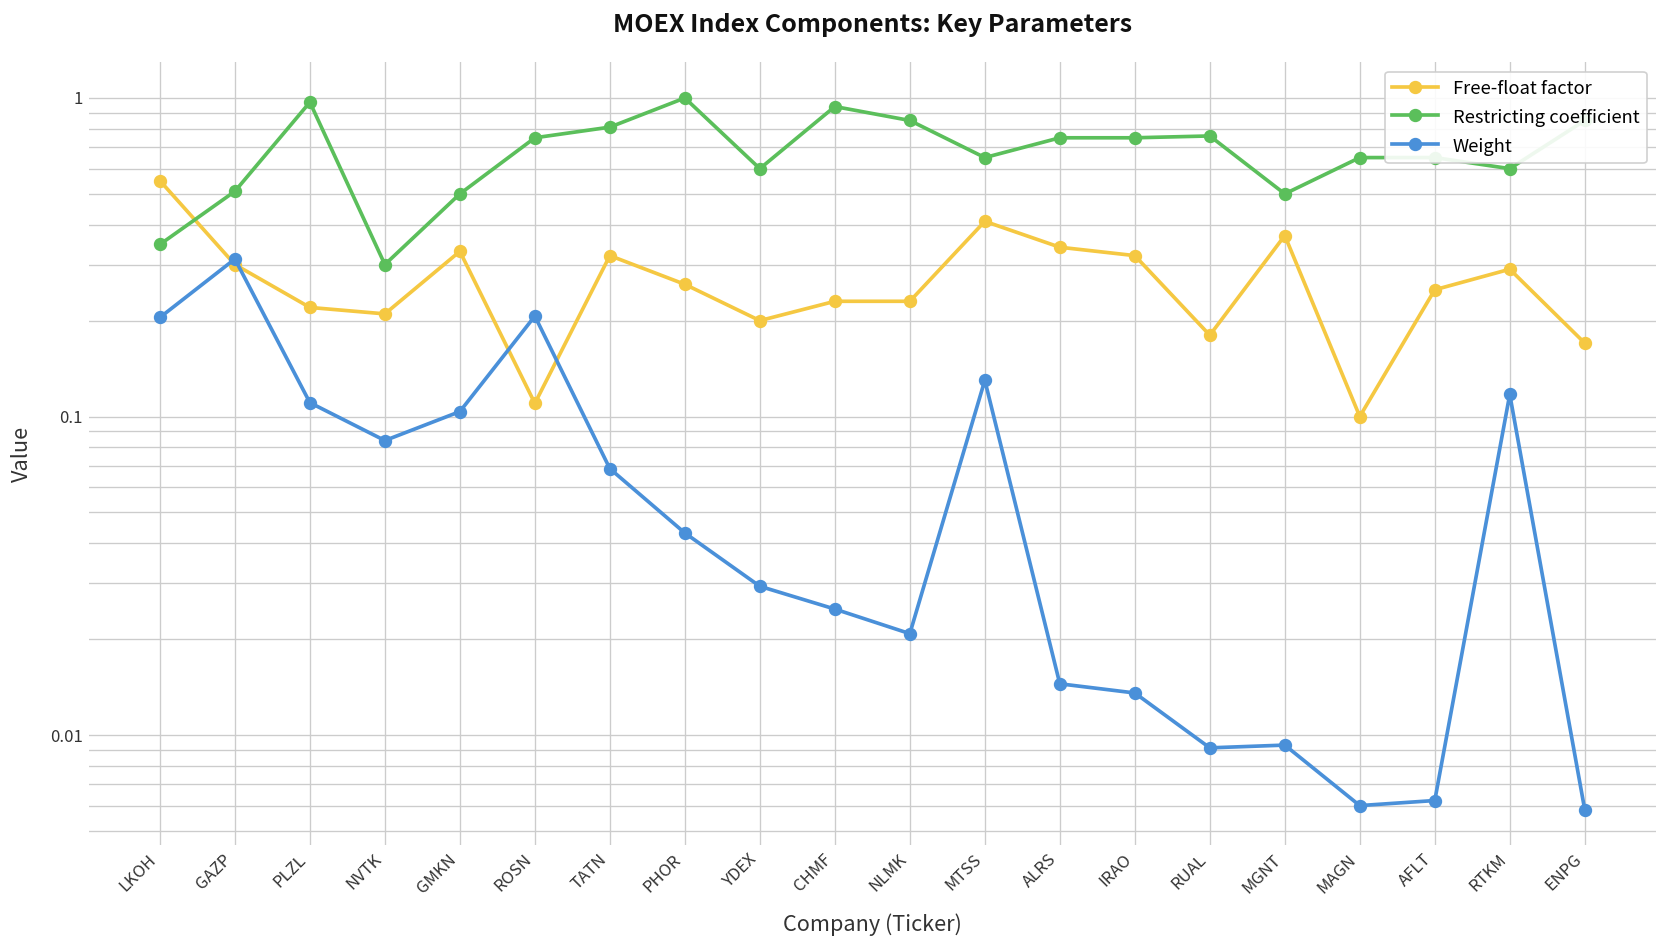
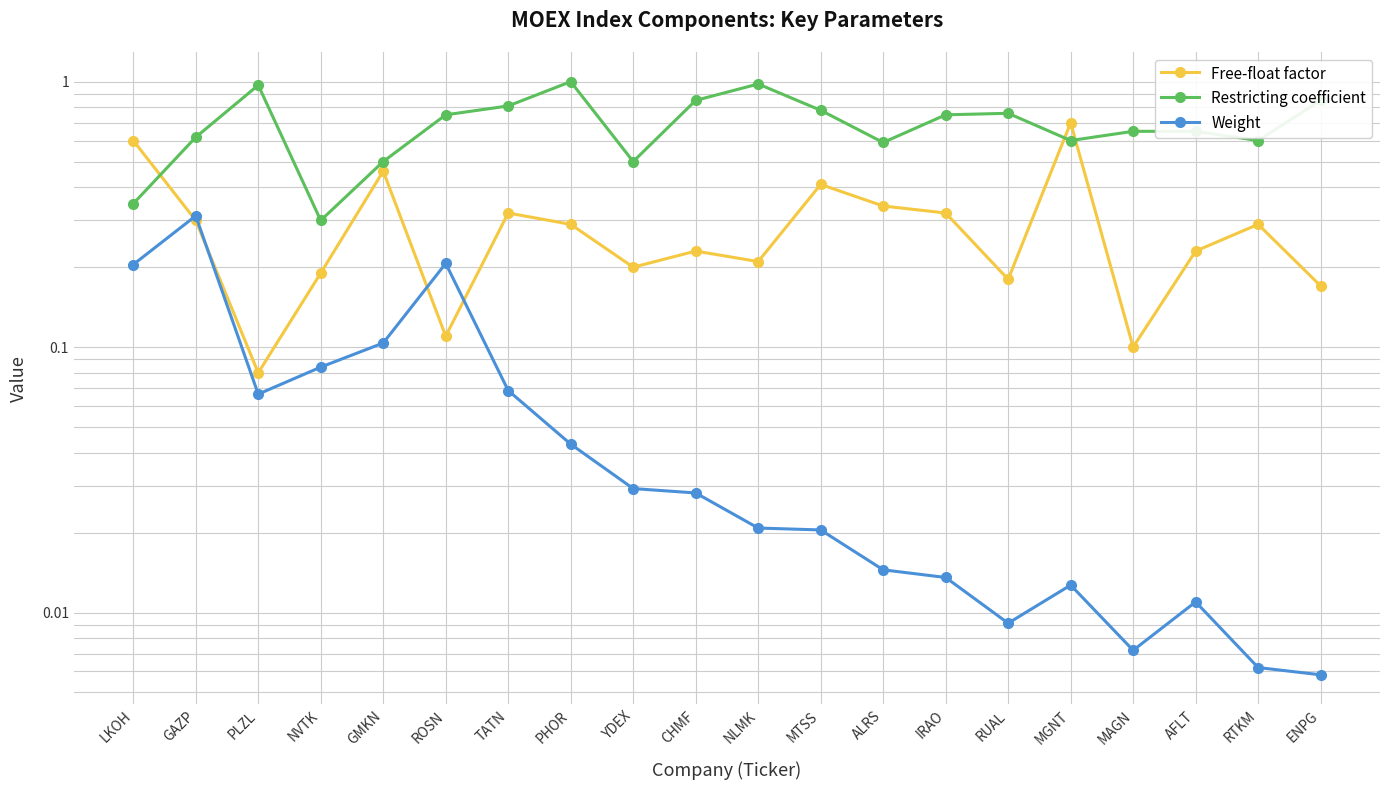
  {
    "Free-float factor": {
-     "LKOH": 0.55,
+     "LKOH": 0.60,
      "GAZP": 0.30,
-     "PLZL": 0.22,
-     "NVTK": 0.21,
-     "GMKN": 0.33,
+     "PLZL": 0.08,
+     "NVTK": 0.19,
+     "GMKN": 0.46,
      "ROSN": 0.11,
      "TATN": 0.32,
-     "PHOR": 0.26,
+     "PHOR": 0.29,
      "YDEX": 0.20,
      "CHMF": 0.23,
-     "NLMK": 0.23,
+     "NLMK": 0.21,
      "MTSS": 0.41,
      "ALRS": 0.34,
      "IRAO": 0.32,
      "RUAL": 0.18,
-     "MGNT": 0.37,
+     "MGNT": 0.70,
      "MAGN": 0.10,
-     "AFLT": 0.25,
+     "AFLT": 0.23,
      "RTKM": 0.29,
      "ENPG": 0.17
    },
    "Restricting coefficient": {
      "LKOH": 0.35,
-     "GAZP": 0.51,
+     "GAZP": 0.62,
      "PLZL": 0.97,
      "NVTK": 0.30,
      "GMKN": 0.50,
      "ROSN": 0.75,
      "TATN": 0.81,
      "PHOR": 1.00,
-     "YDEX": 0.6,
-     "CHMF": 0.94,
-     "NLMK": 0.85,
-     "MTSS": 0.65,
-     "ALRS": 0.75,
+     "YDEX": 0.5,
+     "CHMF": 0.85,
+     "NLMK": 0.98,
+     "MTSS": 0.78,
+     "ALRS": 0.59,
      "IRAO": 0.75,
      "RUAL": 0.76,
-     "MGNT": 0.5,
+     "MGNT": 0.6,
      "MAGN": 0.65,
      "RTKM": 0.60
    },
    "Weight": {
      "LKOH": 0.20,
      "GAZP": 0.31,
-     "PLZL": 0.111,
+     "PLZL": 0.066,
      "NVTK": 0.084,
      "GMKN": 0.104,
      "ROSN": 0.21,
      "TATN": 0.069,
      "PHOR": 0.043,
      "YDEX": 0.029,
-     "CHMF": 0.025,
+     "CHMF": 0.028,
      "NLMK": 0.021,
-     "MTSS": 0.13,
+     "MTSS": 0.020,
      "ALRS": 0.014,
      "IRAO": 0.014,
      "RUAL": 0.0091,
-     "MGNT": 0.0093,
-     "MAGN": 0.0060,
-     "AFLT": 0.0062,
-     "RTKM": 0.12,
+     "MGNT": 0.013,
+     "MAGN": 0.0072,
+     "AFLT": 0.0110,
+     "RTKM": 0.0062,
      "ENPG": 0.0058
    }
  }
